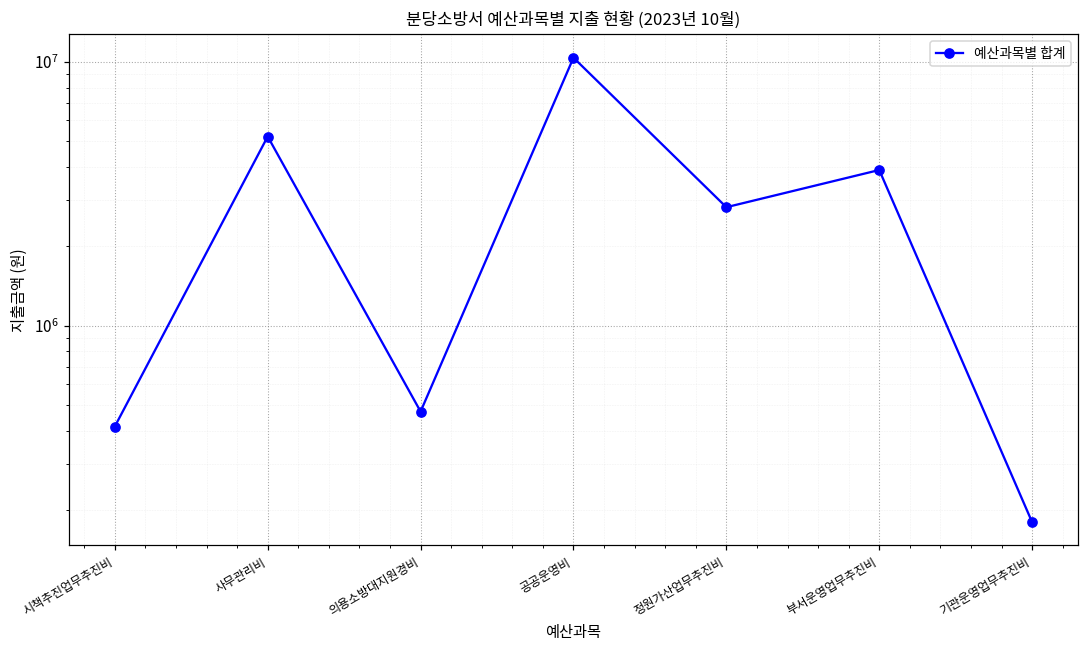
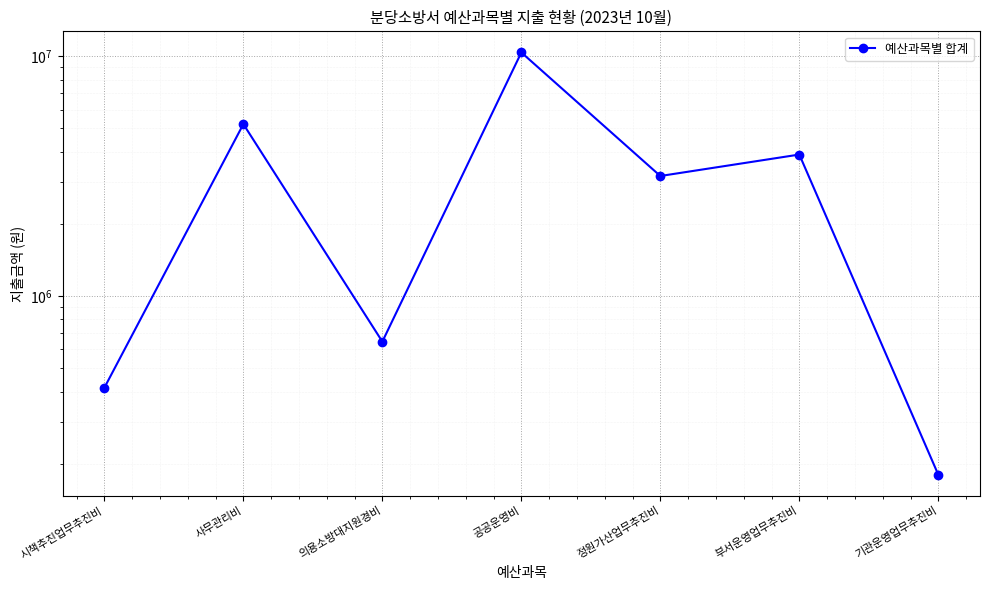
  {
    "시책추진업무추진비": 410000,
    "사무관리비": 5200000,
-   "의용소방대지원경비": 470000,
+   "의용소방대지원경비": 650000,
    "공공운영비": 10400000,
-   "정원가산업무추진비": 2800000,
+   "정원가산업무추진비": 3200000,
    "부서운영업무추진비": 3900000,
    "기관운영업무추진비": 180000
  }
